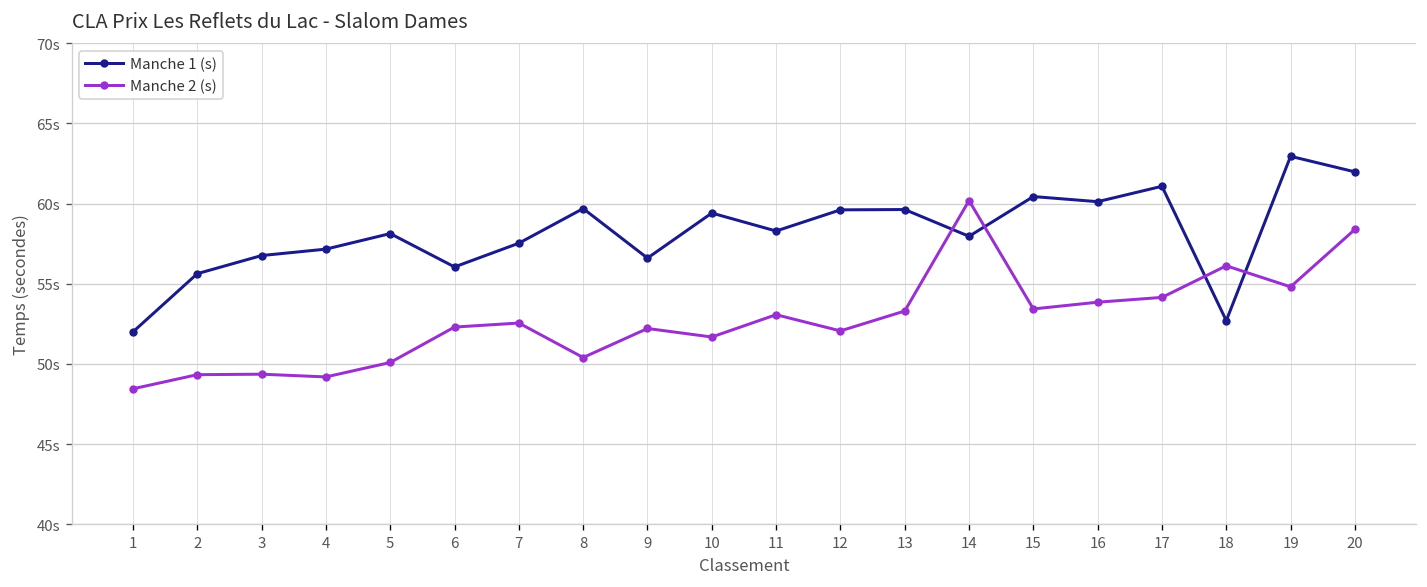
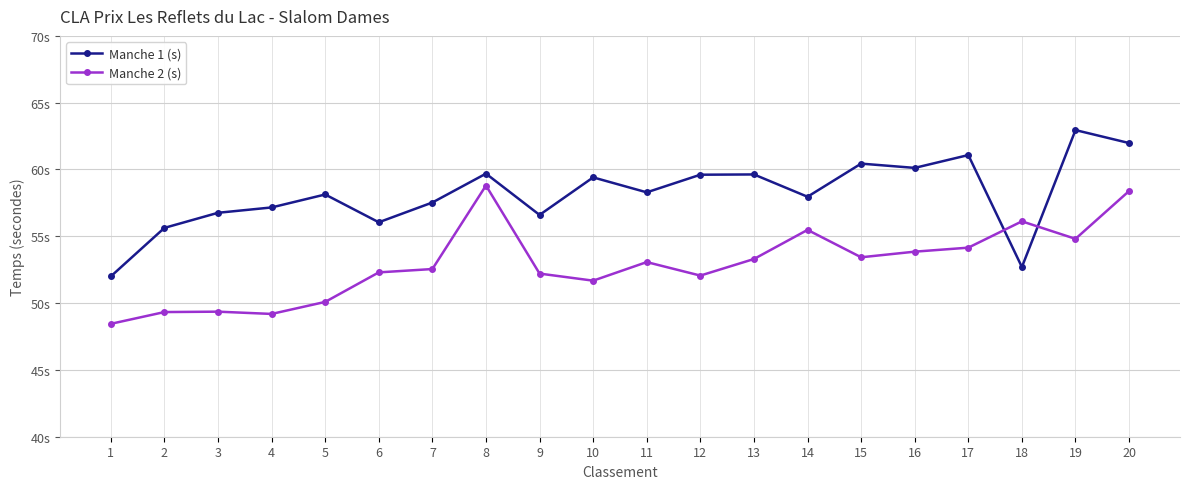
  {
    "Manche 1 (s)": {
      "1": "52.0s",
      "2": "55.6s",
      "3": "56.8s",
      "4": "57.2s",
      "5": "58.1s",
      "6": "56.1s",
      "7": "57.5s",
      "8": "59.7s",
      "9": "56.6s",
      "10": "59.4s",
      "11": "58.3s",
      "12": "59.6s",
      "13": "59.6s",
      "14": "58.0s",
      "15": "60.4s",
      "16": "60.1s",
      "17": "61.1s",
      "18": "52.7s",
      "19": "63.0s",
      "20": "62.0s"
    },
    "Manche 2 (s)": {
      "1": "48.5s",
      "2": "49.3s",
      "3": "49.4s",
      "4": "49.2s",
      "5": "50.1s",
      "6": "52.3s",
      "7": "52.6s",
-     "8": "50.4s",
+     "8": "58.8s",
      "9": "52.2s",
      "10": "51.7s",
      "11": "53.1s",
      "12": "52.1s",
      "13": "53.3s",
-     "14": "60.2s",
+     "14": "55.5s",
      "15": "53.4s",
      "16": "53.9s",
      "17": "54.2s",
      "18": "56.1s",
      "19": "54.8s",
      "20": "58.4s"
    }
  }
